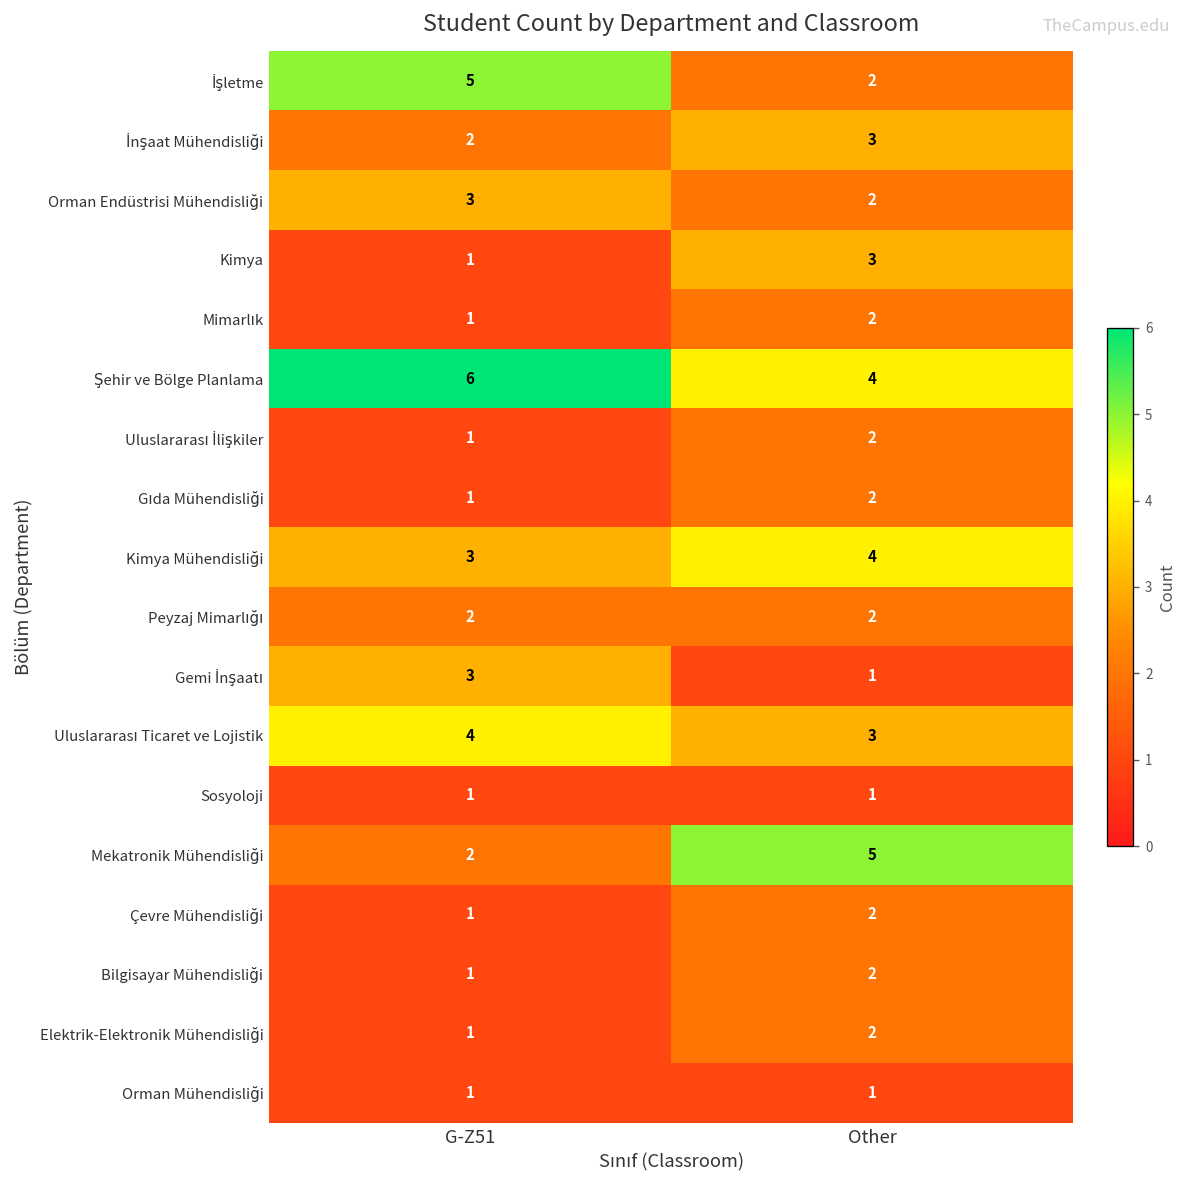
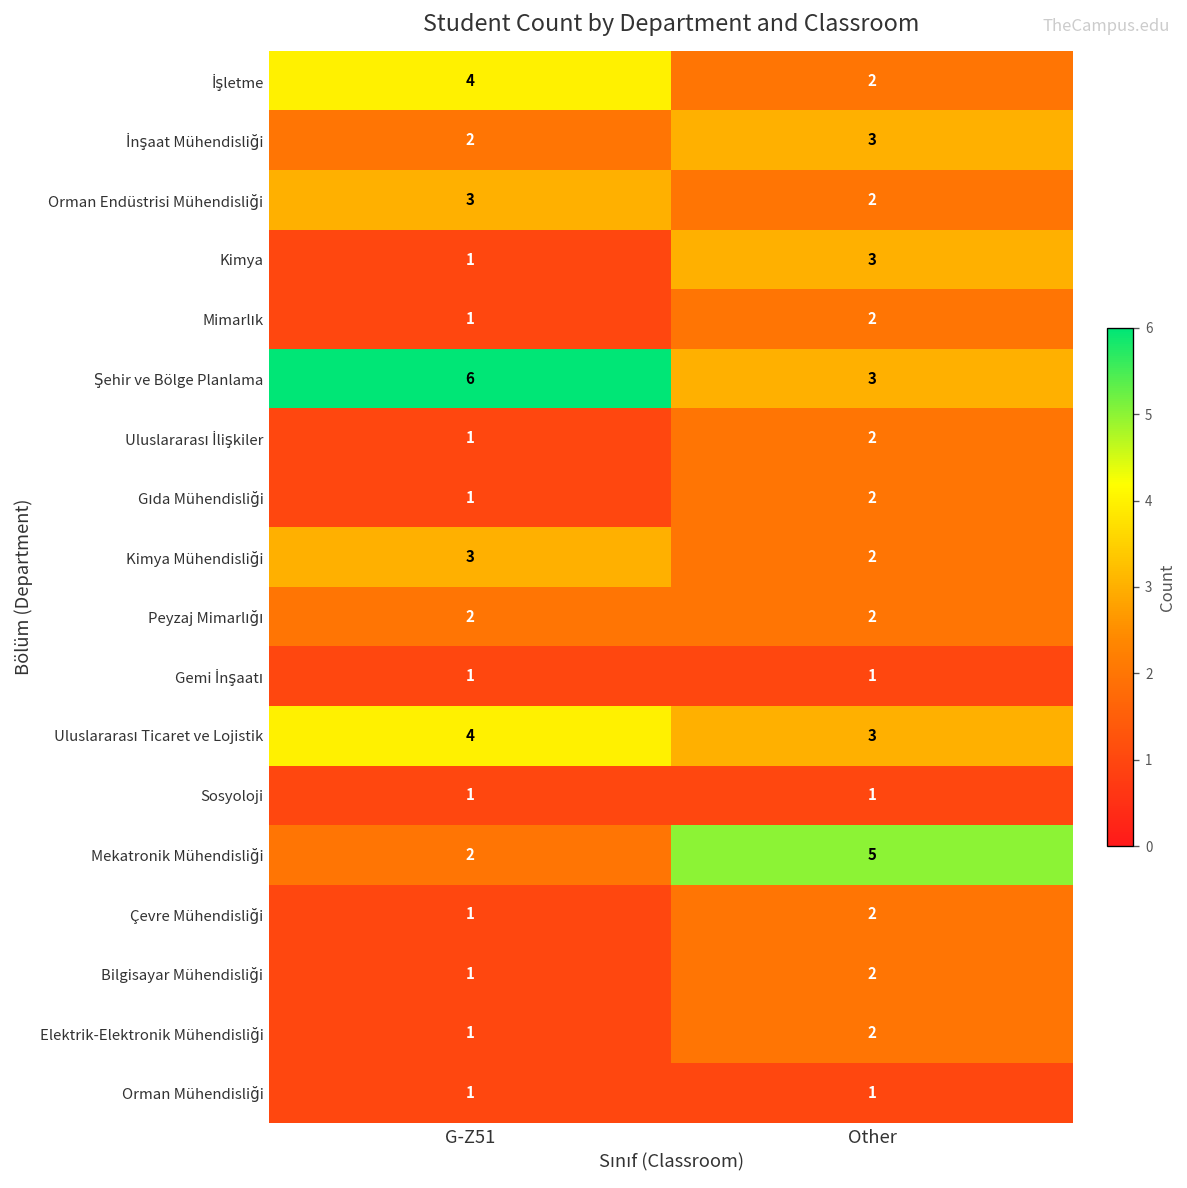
  {
    "İşletme": {
-     "G-Z51": 5,
+     "G-Z51": 4,
      "Other": 2
    },
    "İnşaat Mühendisliği": {
      "G-Z51": 2,
      "Other": 3
    },
    "Orman Endüstrisi Mühendisliği": {
      "G-Z51": 3,
      "Other": 2
    },
    "Kimya": {
      "G-Z51": 1,
      "Other": 3
    },
    "Mimarlık": {
      "G-Z51": 1,
      "Other": 2
    },
    "Şehir ve Bölge Planlama": {
      "G-Z51": 6,
-     "Other": 4
+     "Other": 3
    },
    "Uluslararası İlişkiler": {
      "G-Z51": 1,
      "Other": 2
    },
    "Gıda Mühendisliği": {
      "G-Z51": 1,
      "Other": 2
    },
    "Kimya Mühendisliği": {
      "G-Z51": 3,
-     "Other": 4
+     "Other": 2
    },
    "Peyzaj Mimarlığı": {
      "G-Z51": 2,
      "Other": 2
    },
    "Gemi İnşaatı": {
-     "G-Z51": 3,
+     "G-Z51": 1,
      "Other": 1
    },
    "Uluslararası Ticaret ve Lojistik": {
      "G-Z51": 4,
      "Other": 3
    },
    "Sosyoloji": {
      "G-Z51": 1,
      "Other": 1
    },
    "Mekatronik Mühendisliği": {
      "G-Z51": 2,
      "Other": 5
    },
    "Çevre Mühendisliği": {
      "G-Z51": 1,
      "Other": 2
    },
    "Bilgisayar Mühendisliği": {
      "G-Z51": 1,
      "Other": 2
    },
    "Elektrik-Elektronik Mühendisliği": {
      "G-Z51": 1,
      "Other": 2
    },
    "Orman Mühendisliği": {
      "G-Z51": 1,
      "Other": 1
    }
  }
